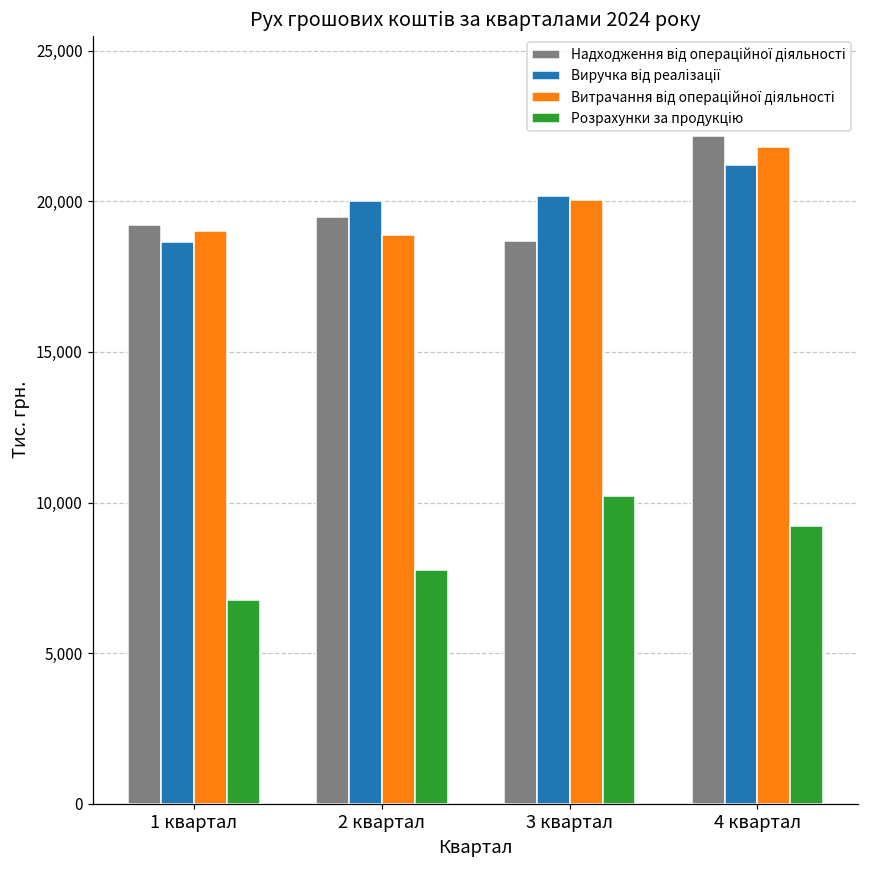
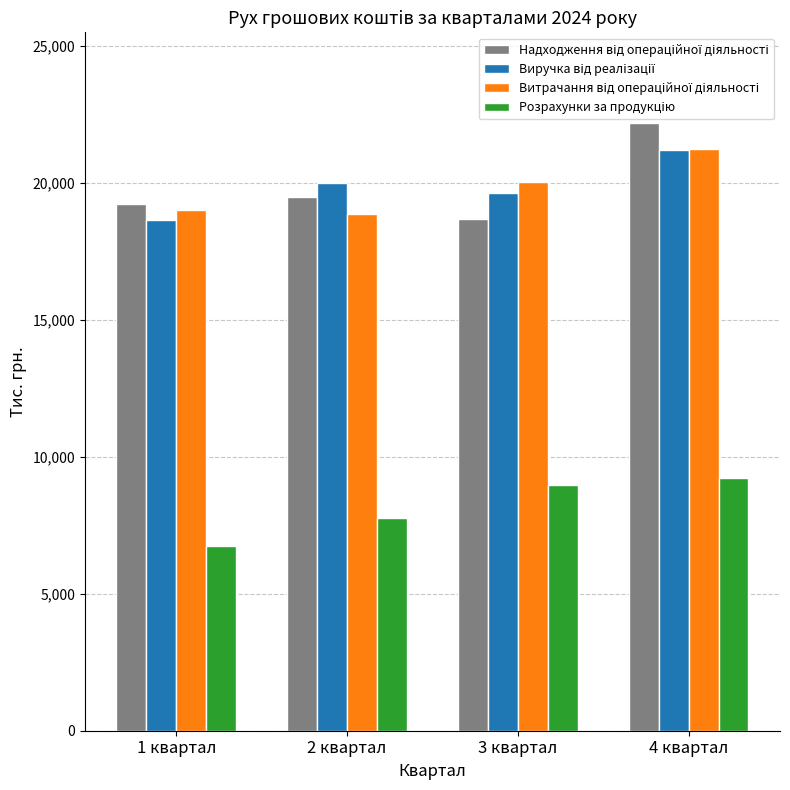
  {
    "Надходження від операційної діяльності": {
      "1 квартал": "19,200",
      "2 квартал": "19,500",
      "3 квартал": "18,700",
      "4 квартал": "22,200"
    },
    "Виручка від реалізації": {
      "1 квартал": "18,600",
      "2 квартал": "20,000",
-     "3 квартал": "20,200",
+     "3 квартал": "19,600",
      "4 квартал": "21,200"
    },
    "Витрачання від операційної діяльності": {
      "1 квартал": "19,000",
      "2 квартал": "18,900",
      "3 квартал": "20,000",
-     "4 квартал": "21,800"
+     "4 квартал": "21,300"
    },
    "Розрахунки за продукцію": {
      "1 квартал": "6,800",
      "2 квартал": "7,800",
-     "3 квартал": "10,200",
+     "3 квартал": "9,000",
      "4 квартал": "9,200"
    }
  }
